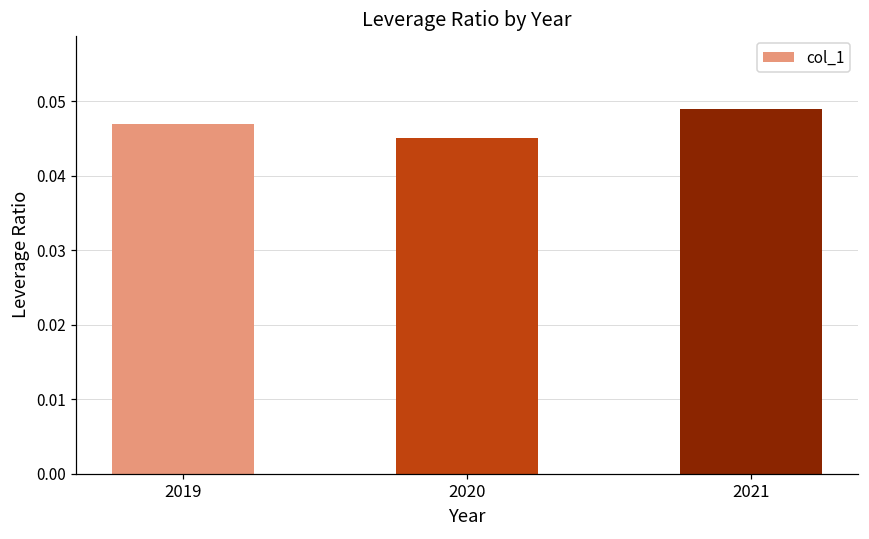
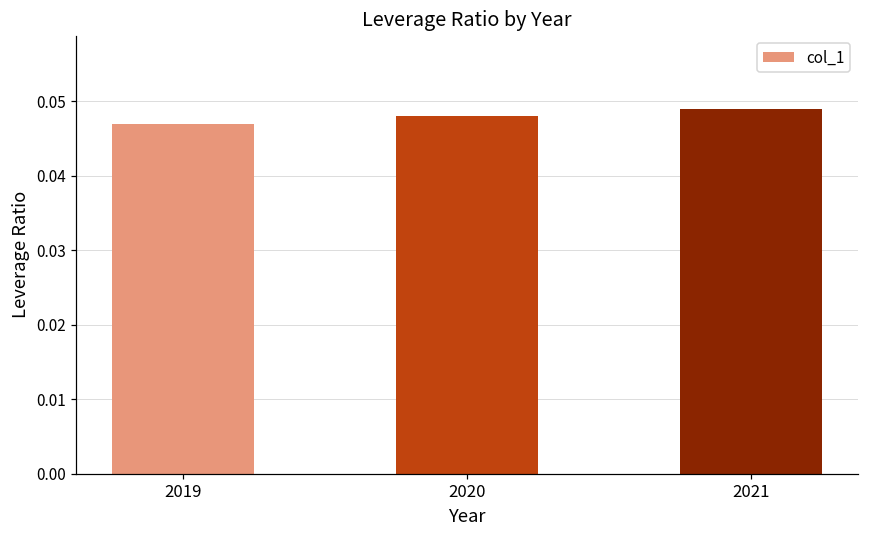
  {
    "2019": 0.047,
-   "2020": 0.045,
+   "2020": 0.048,
    "2021": 0.049
  }
